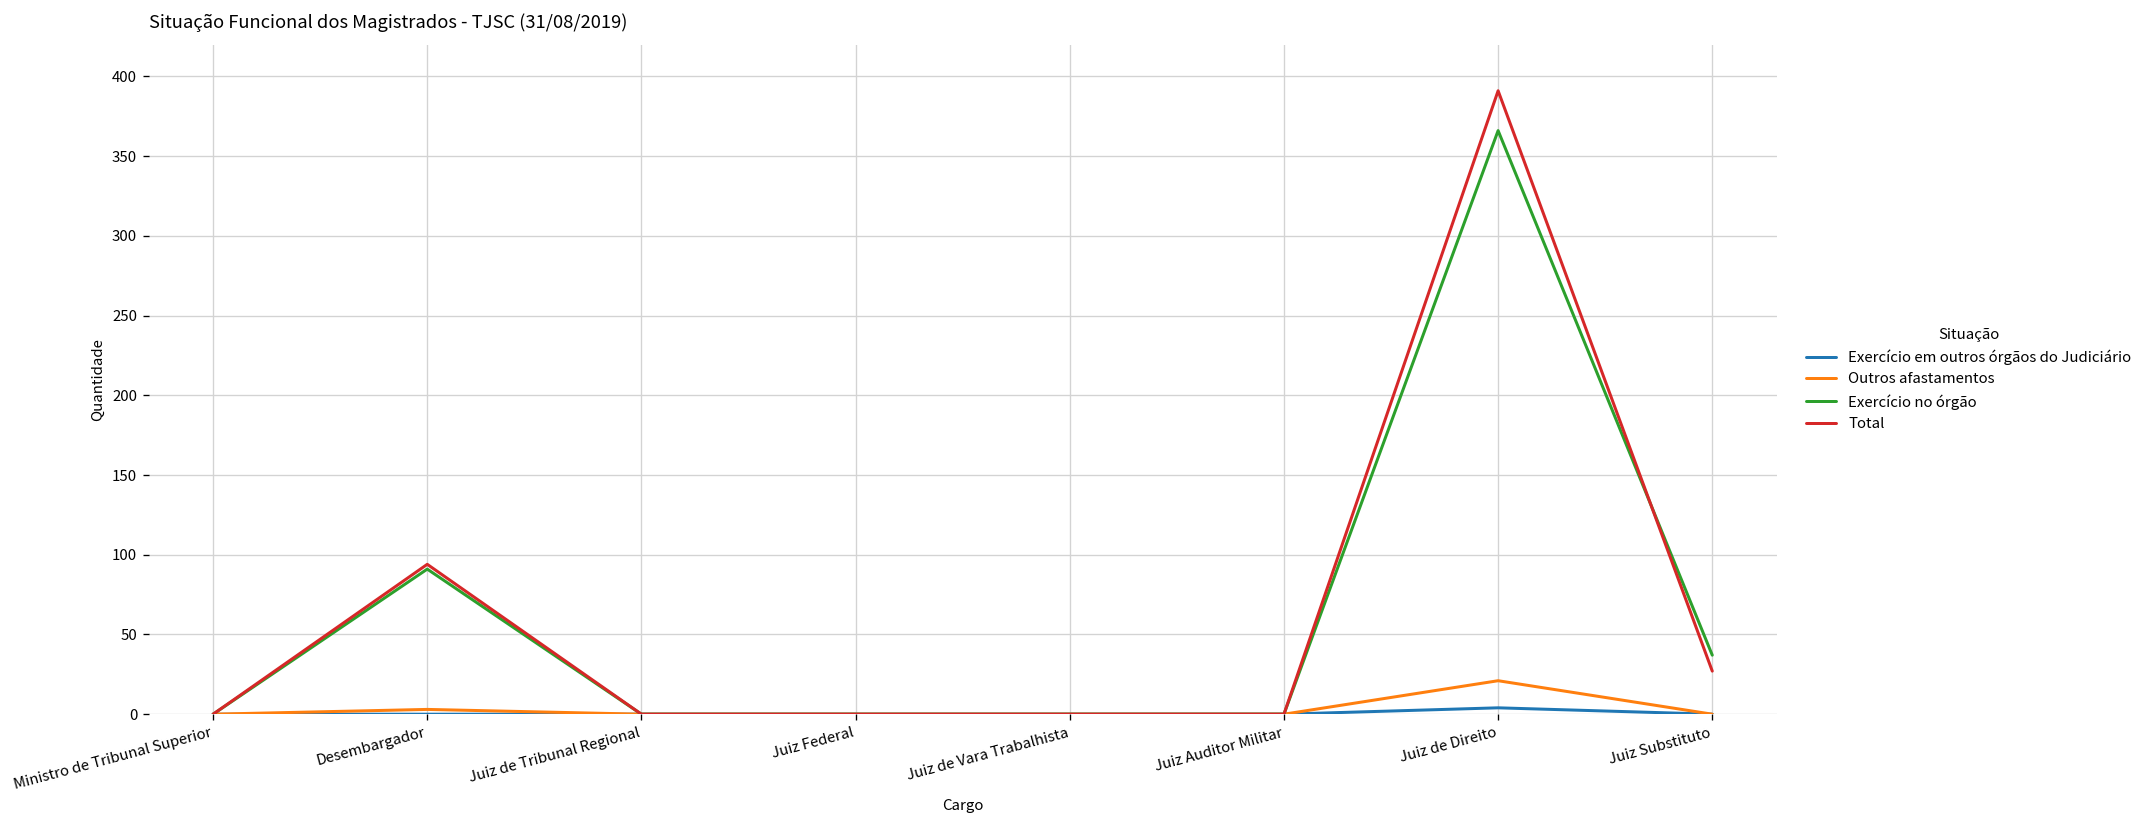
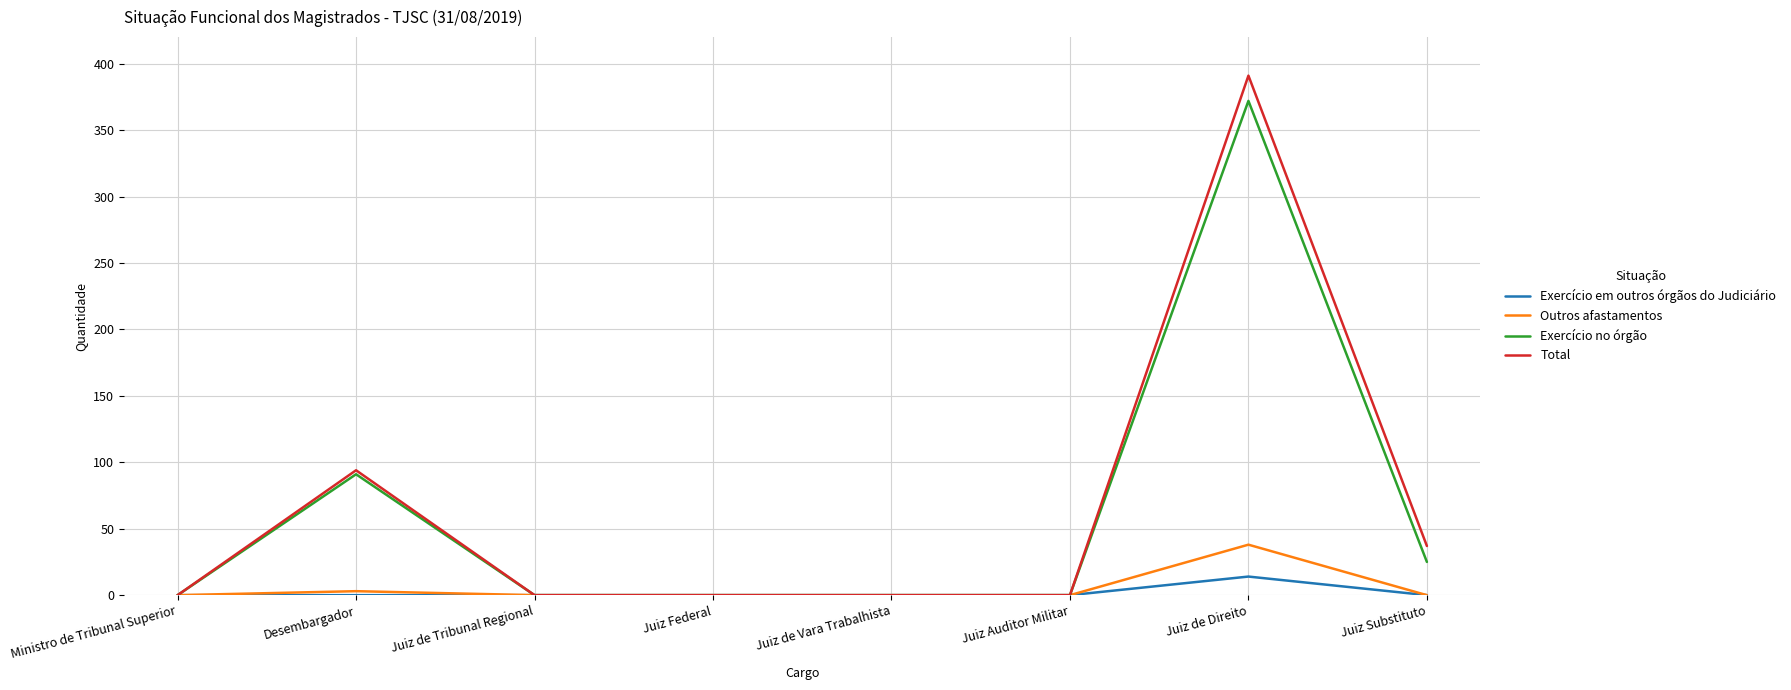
  {
    "Exercício em outros órgãos do Judiciário": {
      "Desembargador": 0,
-     "Juiz de Direito": 4
+     "Juiz de Direito": 14
    },
    "Outros afastamentos": {
      "Desembargador": 3,
-     "Juiz de Direito": 21
+     "Juiz de Direito": 38
    },
    "Exercício no órgão": {
      "Desembargador": 91,
-     "Juiz de Direito": 366,
-     "Juiz Substituto": 37
+     "Juiz de Direito": 372,
+     "Juiz Substituto": 25
    },
    "Total": {
      "Desembargador": 94,
      "Juiz de Direito": 391,
-     "Juiz Substituto": 27
+     "Juiz Substituto": 37
    }
  }
